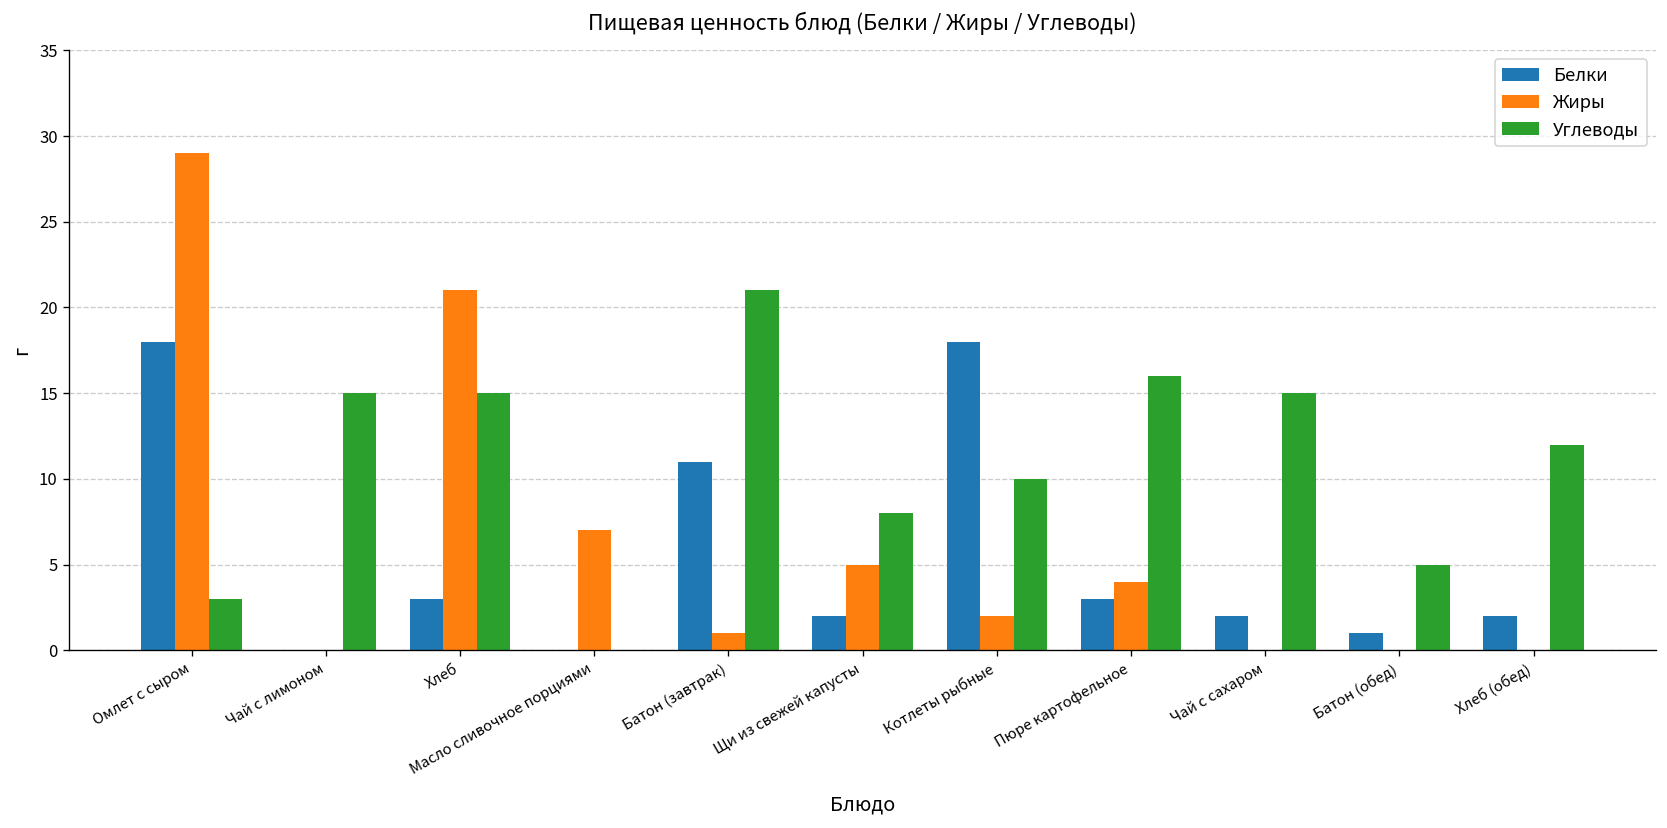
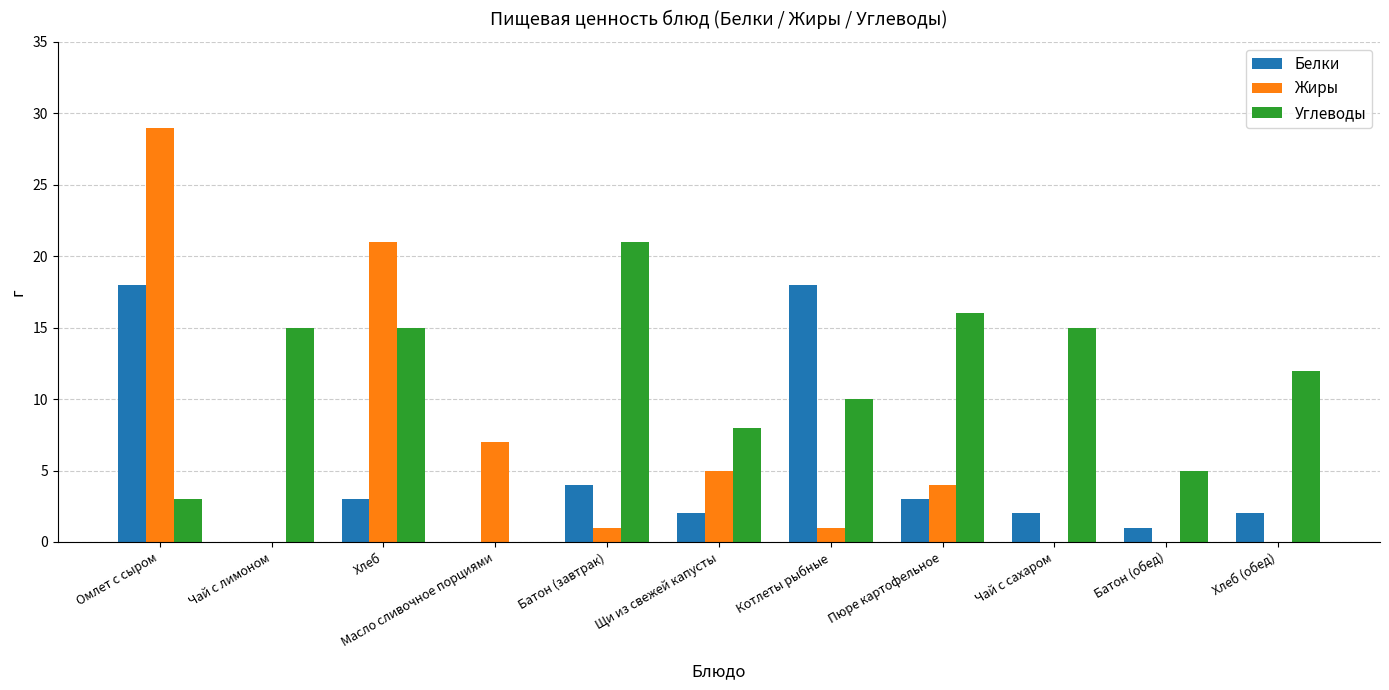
  {
    "Белки": {
      "Омлет с сыром": 18,
      "Чай с лимоном": 0,
      "Хлеб": 3,
      "Масло сливочное порциями": 0,
-     "Батон (завтрак)": 11,
+     "Батон (завтрак)": 4,
      "Щи из свежей капусты": 2,
      "Котлеты рыбные": 18,
      "Пюре картофельное": 3,
      "Чай с сахаром": 2,
      "Батон (обед)": 1,
      "Хлеб (обед)": 2
    },
    "Жиры": {
      "Омлет с сыром": 29,
      "Чай с лимоном": 0,
      "Хлеб": 21,
      "Масло сливочное порциями": 7,
      "Батон (завтрак)": 1,
      "Щи из свежей капусты": 5,
-     "Котлеты рыбные": 2,
+     "Котлеты рыбные": 1,
      "Пюре картофельное": 4,
      "Чай с сахаром": 0,
      "Батон (обед)": 0,
      "Хлеб (обед)": 0
    },
    "Углеводы": {
      "Омлет с сыром": 3,
      "Чай с лимоном": 15,
      "Хлеб": 15,
      "Масло сливочное порциями": 0,
      "Батон (завтрак)": 21,
      "Щи из свежей капусты": 8,
      "Котлеты рыбные": 10,
      "Пюре картофельное": 16,
      "Чай с сахаром": 15,
      "Батон (обед)": 5,
      "Хлеб (обед)": 12
    }
  }
